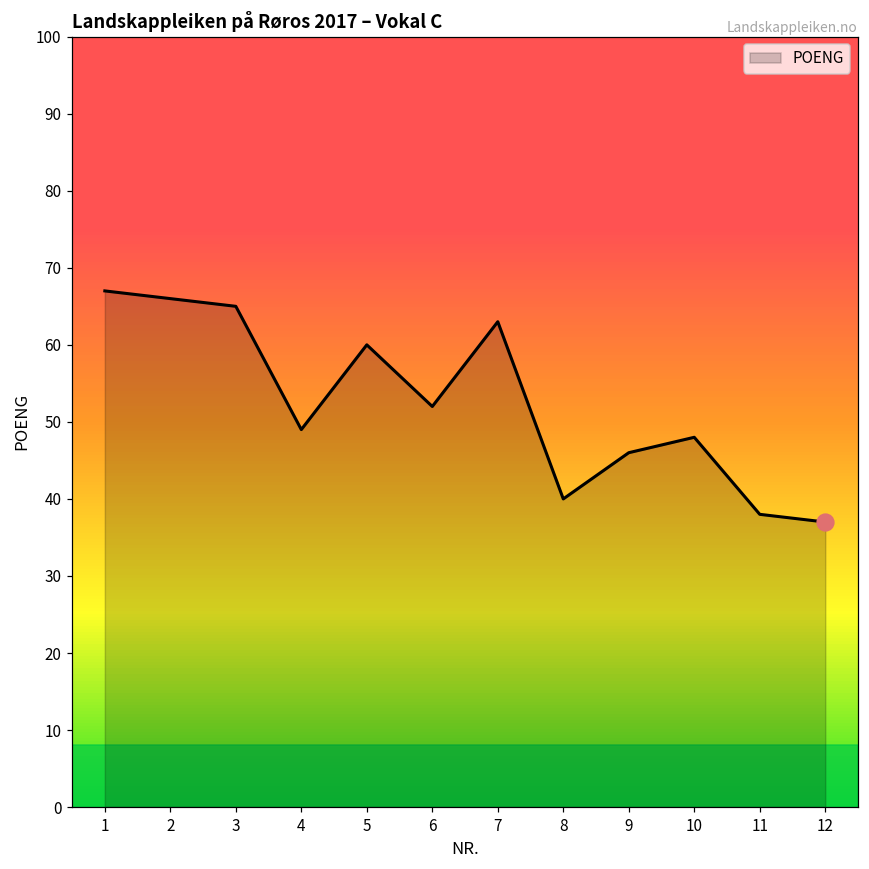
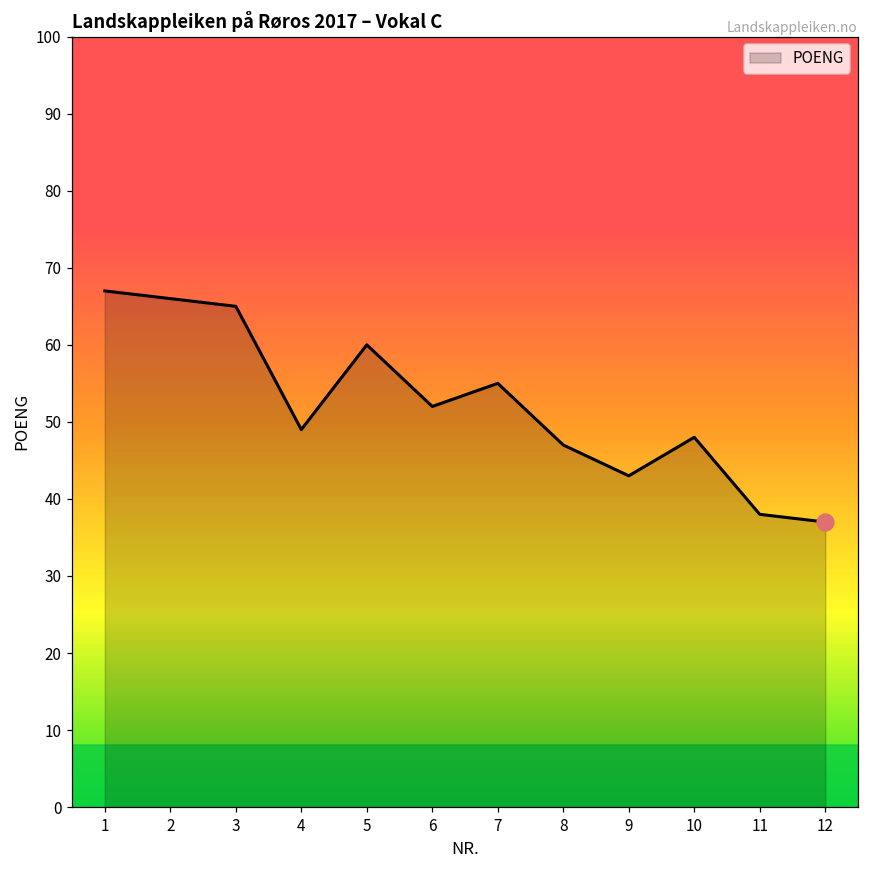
  {
    "POENG": {
      "1": 67,
      "2": 66,
      "3": 65,
      "4": 49,
      "5": 60,
      "6": 52,
-     "7": 63,
-     "8": 40,
-     "9": 46,
+     "7": 55,
+     "8": 47,
+     "9": 43,
      "10": 48,
      "11": 38
    }
  }
